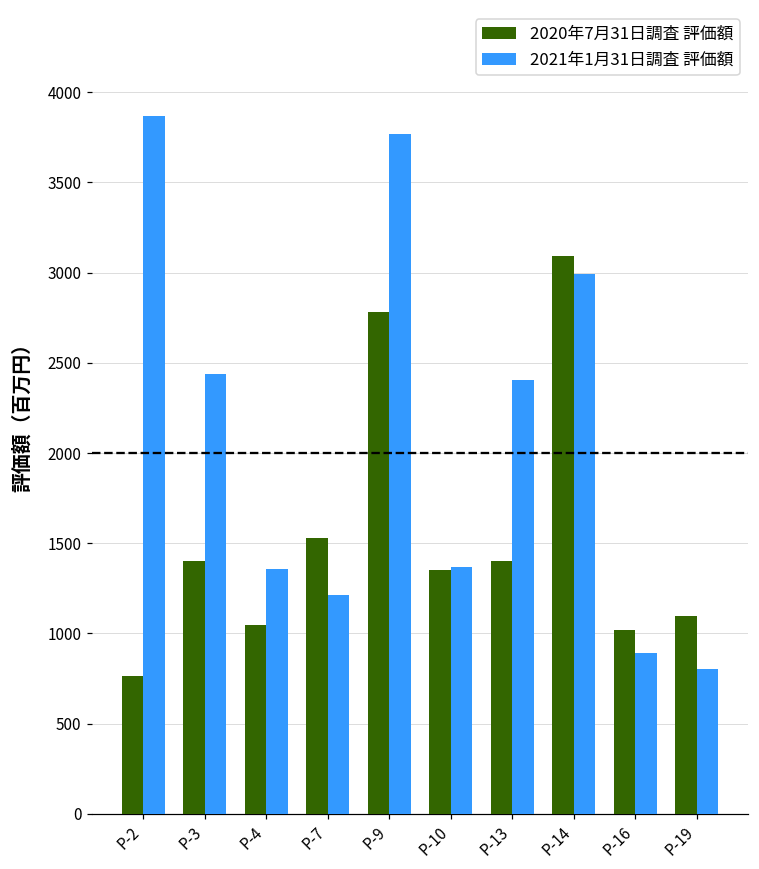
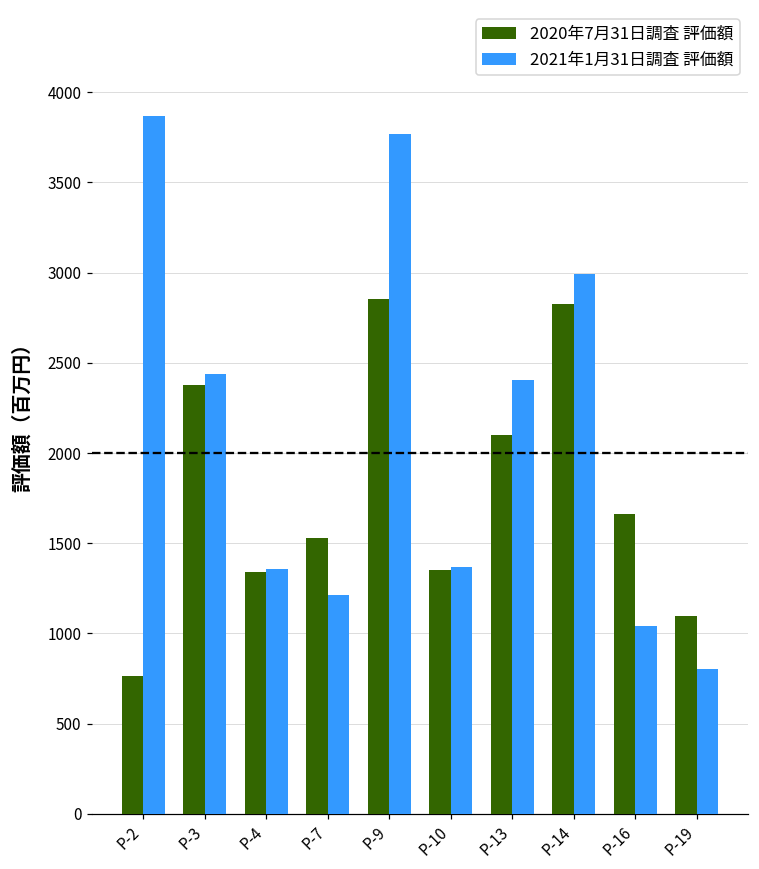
  {
    "2020年7月31日調査 評価額": {
      "P-2": 770,
-     "P-3": 1400,
-     "P-4": 1050,
+     "P-3": 2380,
+     "P-4": 1340,
      "P-7": 1530,
-     "P-9": 2780,
+     "P-9": 2850,
      "P-10": 1350,
-     "P-13": 1400,
-     "P-14": 3090,
-     "P-16": 1020,
+     "P-13": 2100,
+     "P-14": 2830,
+     "P-16": 1660,
      "P-19": 1100
    },
    "2021年1月31日調査 評価額": {
      "P-2": 3870,
      "P-3": 2440,
      "P-4": 1360,
      "P-7": 1210,
      "P-9": 3770,
      "P-10": 1370,
      "P-13": 2410,
      "P-14": 2990,
-     "P-16": 890,
+     "P-16": 1040,
      "P-19": 800
    }
  }
